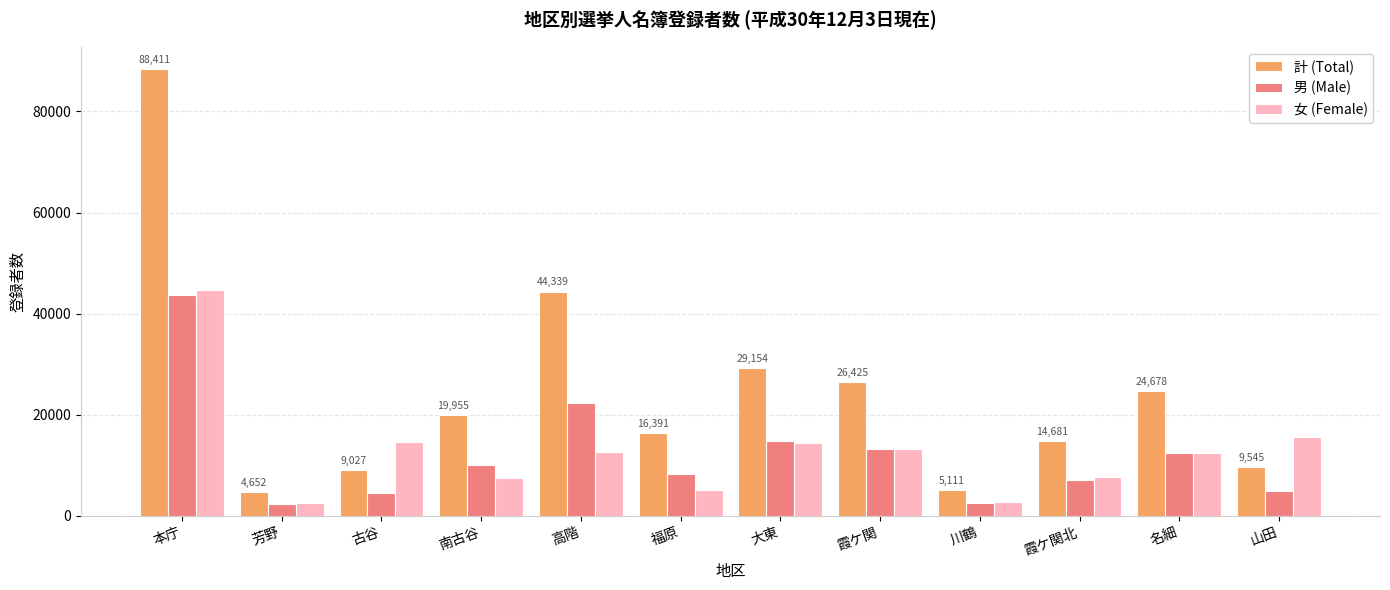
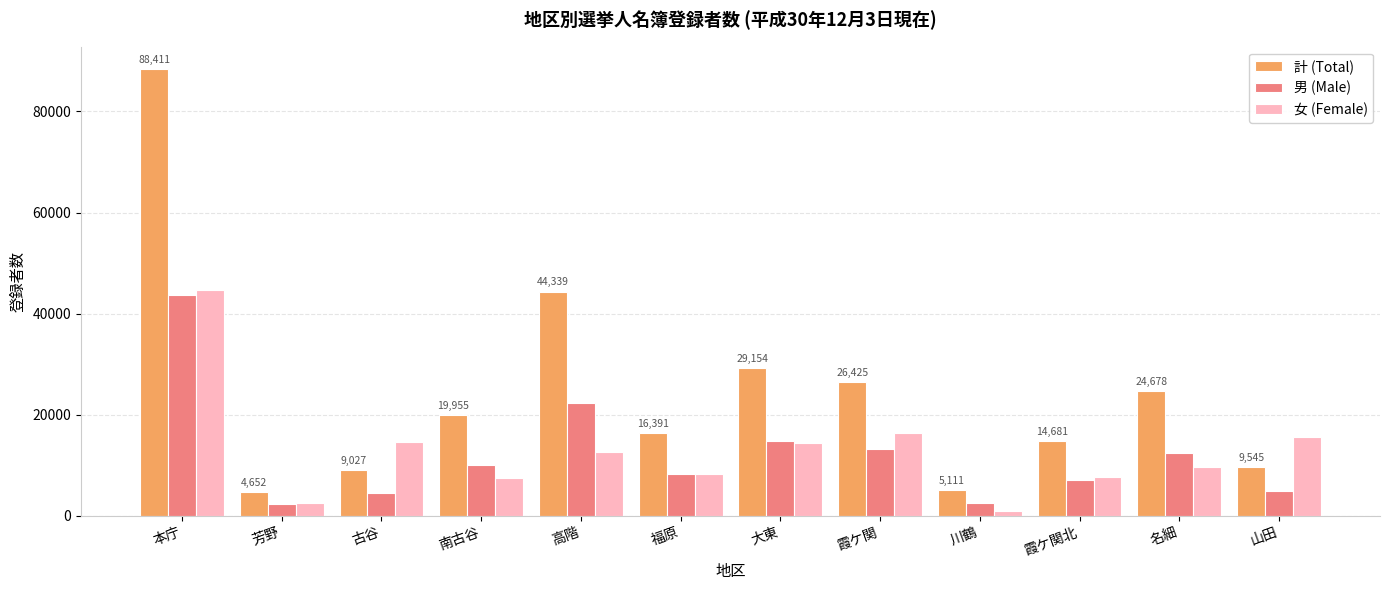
  {
    "女 (Female)": {
      "本庁": 45000,
      "芳野": 2000,
      "古谷": 15000,
      "南古谷": 7000,
      "高階": 13000,
-     "福原": 5000,
+     "福原": 8000,
      "大東": 14000,
-     "霞ケ関": 13000,
-     "川鶴": 3000,
+     "霞ケ関": 16000,
+     "川鶴": 1000,
      "霞ケ関北": 8000,
-     "名細": 12000,
+     "名細": 10000,
      "山田": 15000
    }
  }
